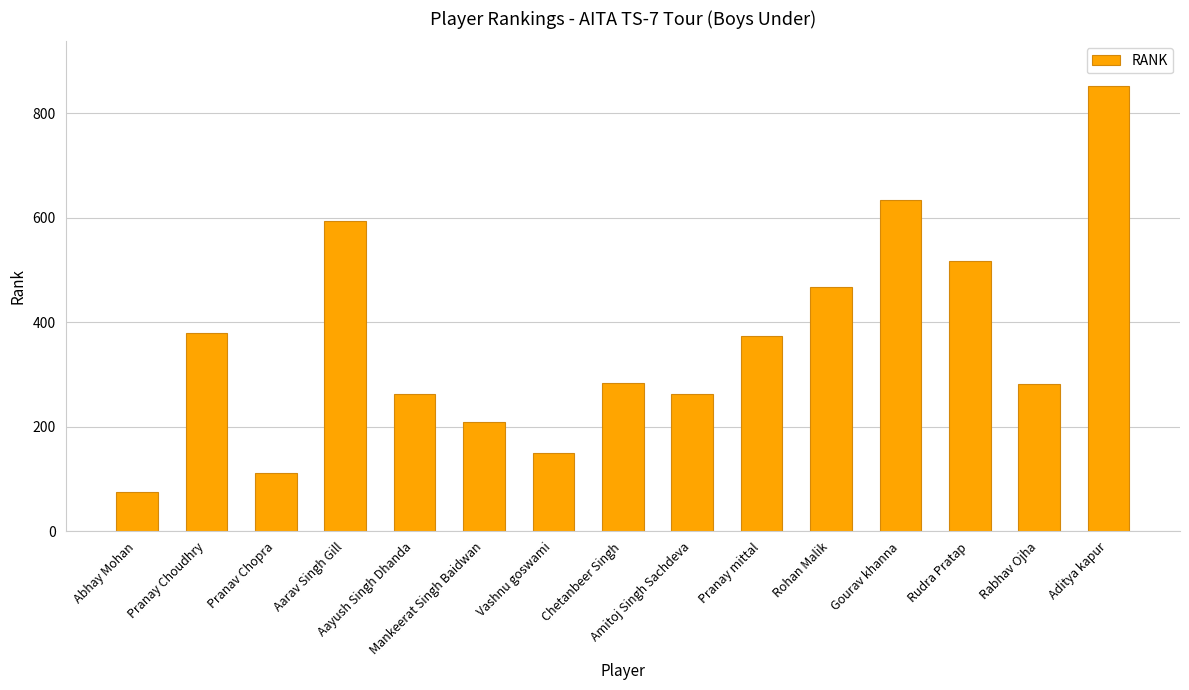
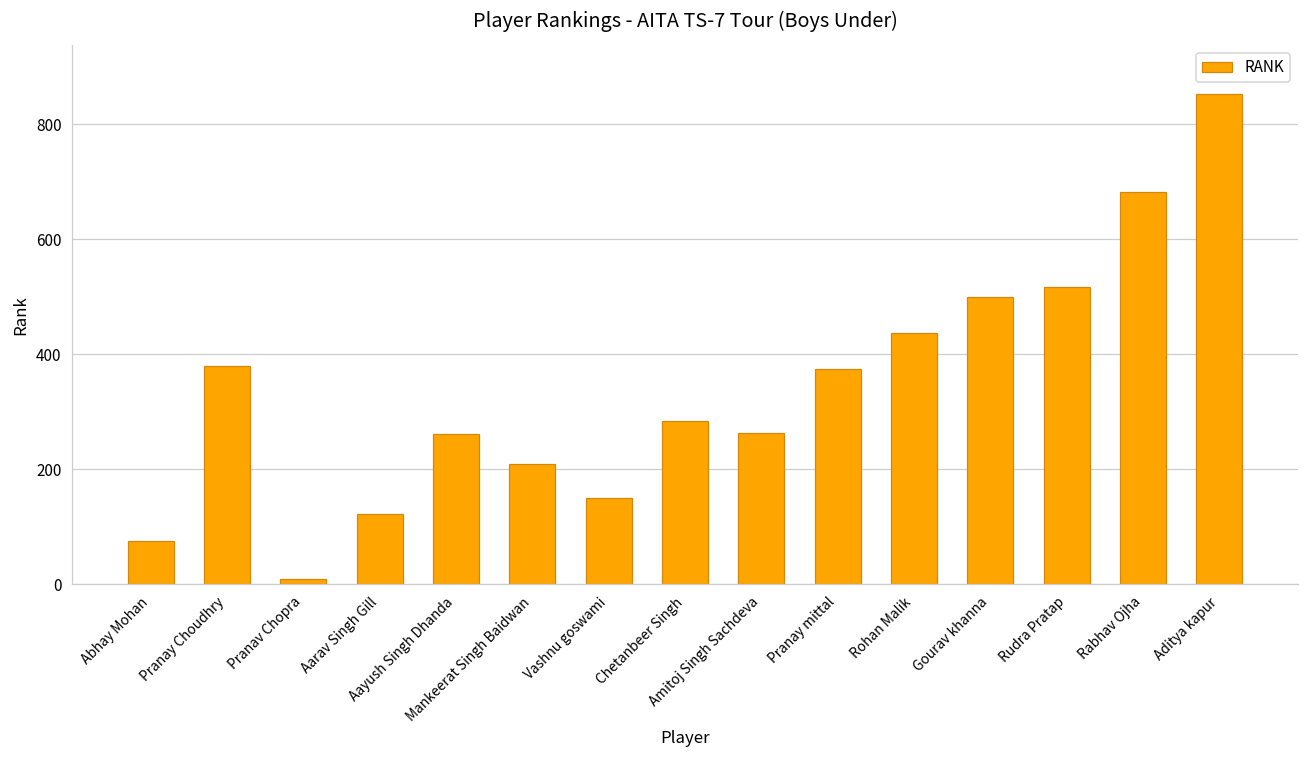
  {
    "Abhay Mohan": 80,
    "Pranay Choudhry": 380,
-   "Pranav Chopra": 110,
-   "Aarav Singh Gill": 590,
+   "Pranav Chopra": 10,
+   "Aarav Singh Gill": 120,
    "Aayush Singh Dhanda": 260,
    "Mankeerat Singh Baidwan": 210,
    "Vashnu goswami": 150,
    "Chetanbeer Singh": 280,
    "Amitoj Singh Sachdeva": 260,
    "Pranay mittal": 370,
-   "Rohan Malik": 470,
-   "Gourav khanna": 630,
+   "Rohan Malik": 440,
+   "Gourav khanna": 500,
    "Rudra Pratap": 520,
-   "Rabhav Ojha": 280,
+   "Rabhav Ojha": 680,
    "Aditya kapur": 850
  }
